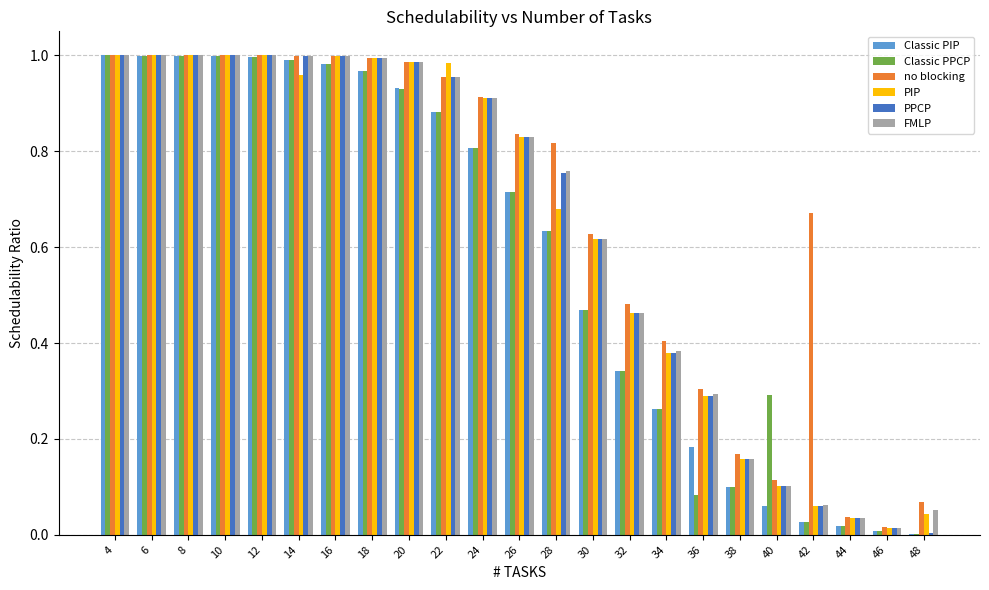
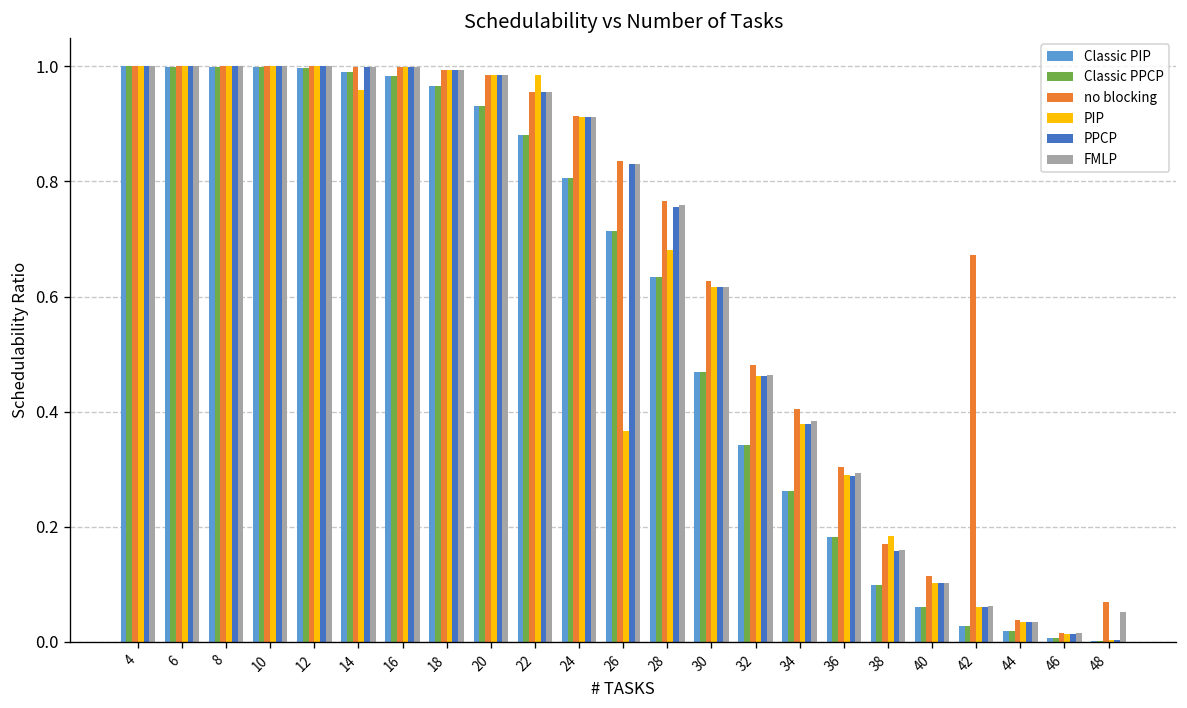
  {
    "Classic PPCP": {
      "4": 1.00,
      "6": 1.00,
      "8": 1.00,
      "10": 1.00,
      "12": 1.00,
      "14": 0.99,
      "16": 0.98,
      "18": 0.97,
      "20": 0.93,
      "22": 0.88,
      "24": 0.81,
      "26": 0.71,
      "28": 0.63,
      "30": 0.47,
      "32": 0.34,
      "34": 0.26,
-     "36": 0.08,
+     "36": 0.18,
      "38": 0.10,
-     "40": 0.29,
+     "40": 0.06,
      "42": 0.03,
      "44": 0.02,
      "46": 0.01
    },
    "no blocking": {
      "4": 1.00,
      "6": 1.00,
      "8": 1.00,
      "10": 1.00,
      "12": 1.00,
      "14": 1.00,
      "16": 1.00,
      "18": 0.99,
      "20": 0.99,
      "22": 0.96,
      "24": 0.91,
      "26": 0.84,
-     "28": 0.82,
+     "28": 0.77,
      "30": 0.63,
      "32": 0.48,
      "34": 0.40,
      "36": 0.30,
      "38": 0.17,
      "40": 0.11,
      "42": 0.67,
      "44": 0.04,
      "46": 0.02,
      "48": 0.07
    },
    "PIP": {
      "4": 1.00,
      "6": 1.00,
      "8": 1.00,
      "10": 1.00,
      "12": 1.00,
      "14": 0.96,
      "16": 1.00,
      "18": 0.99,
      "20": 0.99,
      "22": 0.98,
      "24": 0.91,
-     "26": 0.83,
+     "26": 0.37,
      "28": 0.68,
      "30": 0.62,
      "32": 0.46,
      "34": 0.38,
      "36": 0.29,
-     "38": 0.16,
+     "38": 0.18,
      "40": 0.10,
      "42": 0.06,
      "44": 0.03,
      "46": 0.01,
-     "48": 0.04
+     "48": 0.00
    },
    "FMLP": {
      "4": 1.00,
      "6": 1.00,
      "8": 1.00,
      "10": 1.00,
      "12": 1.00,
      "14": 1.00,
      "16": 1.00,
      "18": 0.99,
      "20": 0.99,
      "22": 0.95,
      "24": 0.91,
      "26": 0.83,
      "28": 0.76,
      "30": 0.62,
      "32": 0.46,
      "34": 0.38,
      "36": 0.29,
      "38": 0.16,
      "40": 0.10,
      "42": 0.06,
      "44": 0.03,
      "46": 0.01,
      "48": 0.05
    }
  }
